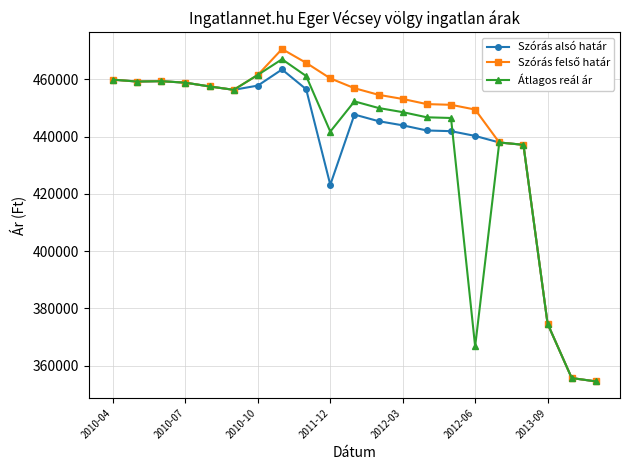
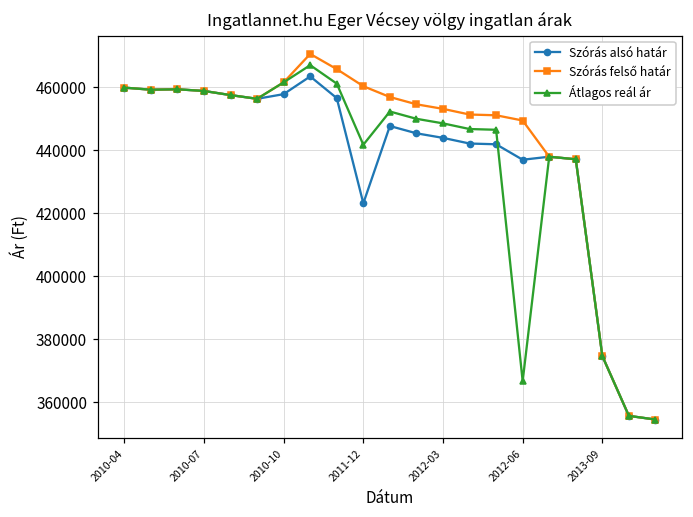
  {
    "Szórás alsó határ": {
      "2010-10": 458000,
      "2011-12": 423000,
      "2012-03": 444000,
-     "2012-06": 440000
+     "2012-06": 437000
    },
    "Szórás felső határ": {
      "2011-12": 460000,
      "2012-03": 453000,
      "2012-06": 449000
    },
    "Átlagos reál ár": {
      "2011-12": 442000,
      "2012-03": 449000,
      "2012-06": 367000
    }
  }
